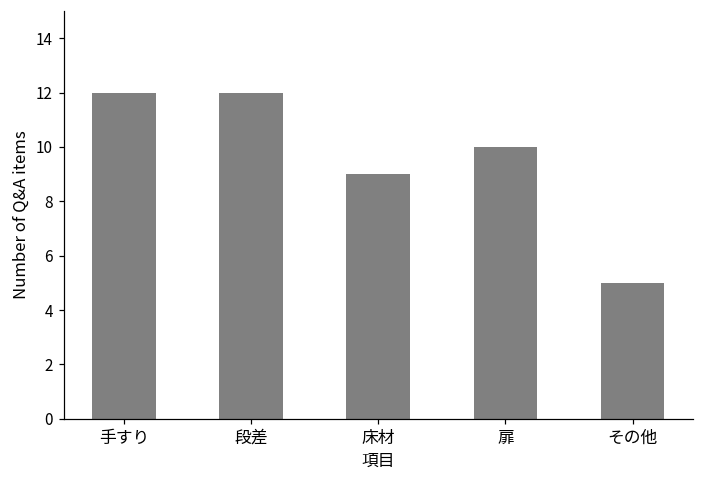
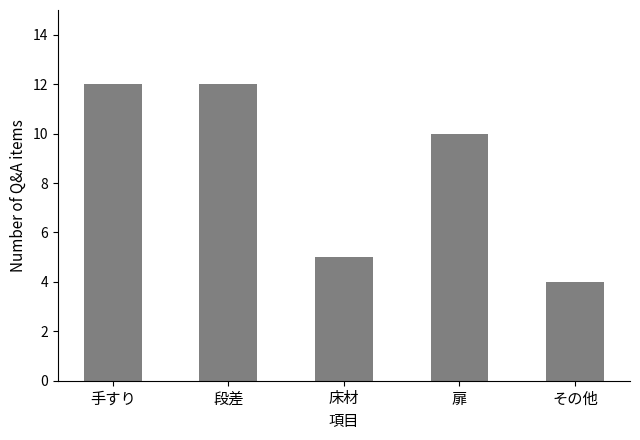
  {
    "手すり": 12,
    "段差": 12,
-   "床材": 9,
+   "床材": 5,
    "扉": 10,
-   "その他": 5
+   "その他": 4
  }
